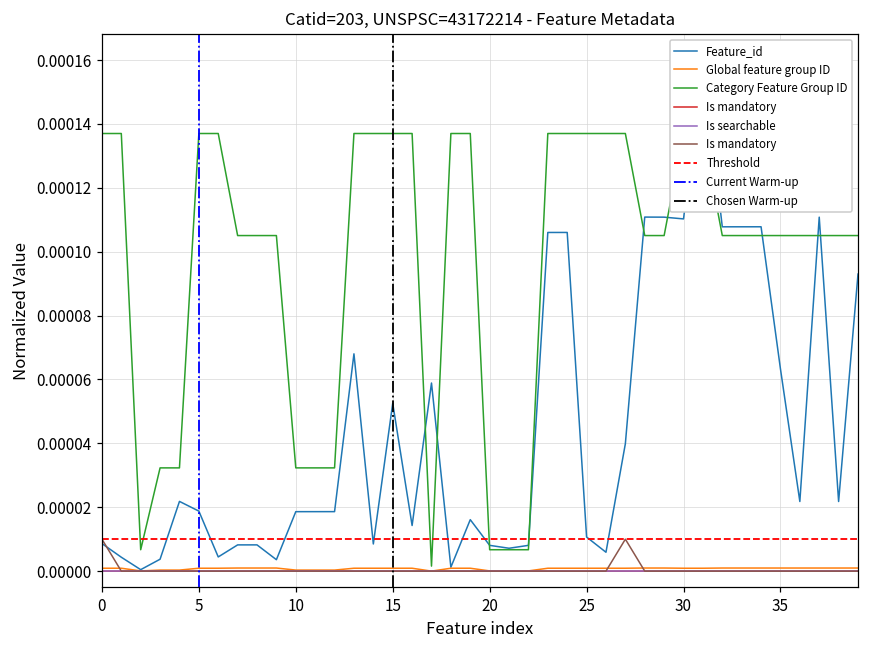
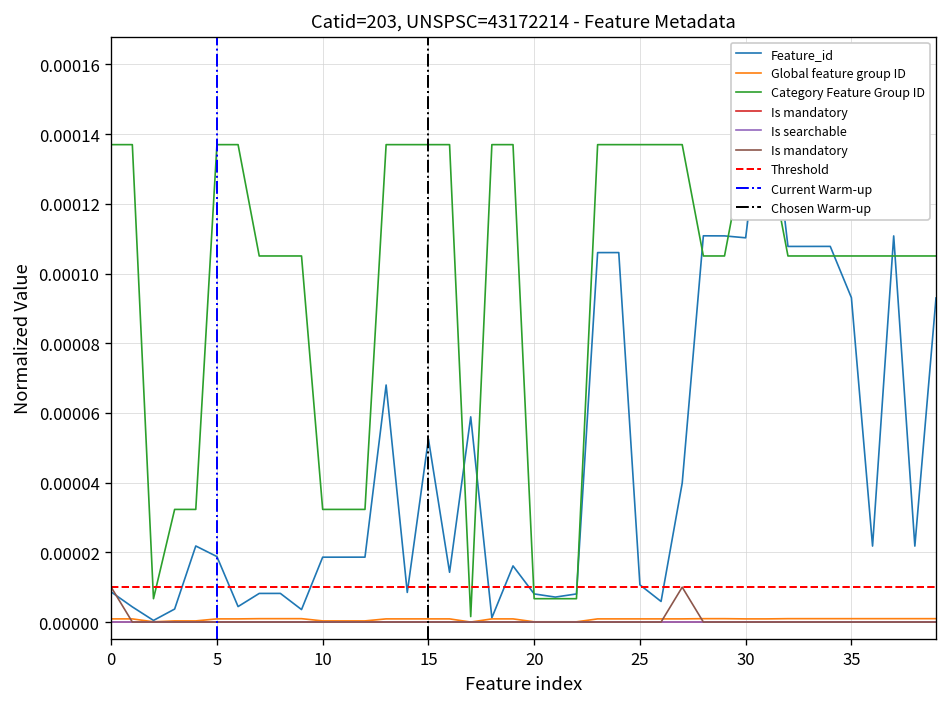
  {
    "Feature_id": {
      "0": 0.000009,
      "5": 0.000019,
      "10": 0.000019,
      "15": 0.000053,
      "20": 0.000008,
      "25": 0.000011,
      "30": 0.000110,
-     "35": 0.000063
+     "35": 0.000093
    },
    "Global feature group ID": {
      "0": 0.000001,
      "5": 0.000001,
      "15": 0.000001,
      "25": 0.000001,
      "30": 0.000001,
      "35": 0.000001
    },
    "Category Feature Group ID": {
      "0": 0.000137,
      "5": 0.000137,
      "10": 0.000032,
      "15": 0.000137,
      "20": 0.000007,
      "25": 0.000137,
      "35": 0.000105
    },
    "Is searchable": {
      "0": 0.000000
    },
    "Is mandatory": {
      "0": 0.000010
    }
  }
